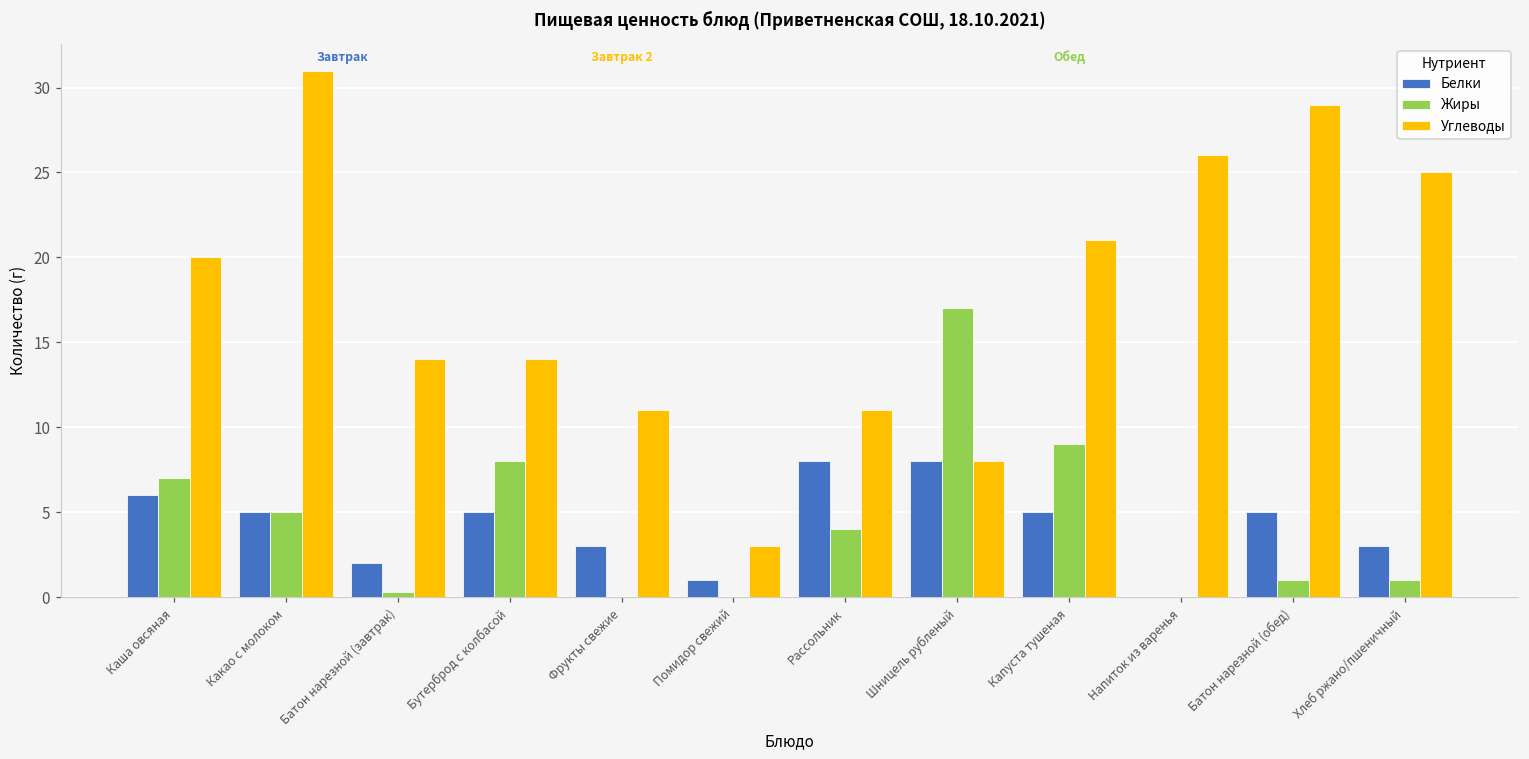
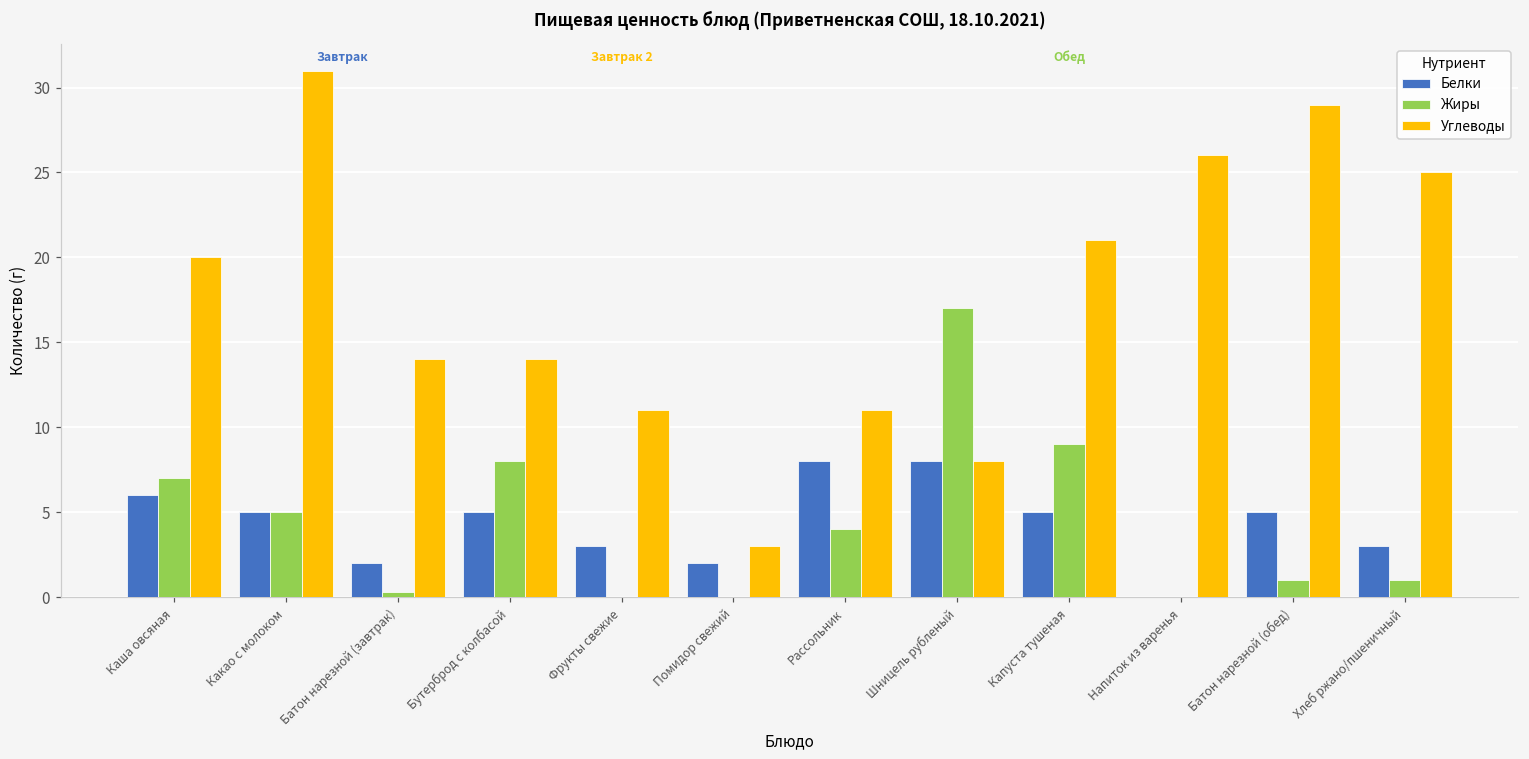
  {
    "Белки": {
      "Каша овсяная": 6,
      "Какао с молоком": 5,
      "Батон нарезной (завтрак)": 2,
      "Бутерброд с колбасой": 5,
      "Фрукты свежие": 3,
-     "Помидор свежий": 1,
+     "Помидор свежий": 2,
      "Рассольник": 8,
      "Шницель рубленый": 8,
      "Капуста тушеная": 5,
      "Напиток из варенья": 0,
      "Батон нарезной (обед)": 5,
      "Хлеб ржано/пшеничный": 3
    },
    "Жиры": {
      "Каша овсяная": 7,
      "Какао с молоком": 5,
      "Батон нарезной (завтрак)": 0.3,
      "Бутерброд с колбасой": 8,
      "Фрукты свежие": 0,
      "Помидор свежий": 0,
      "Рассольник": 4,
      "Шницель рубленый": 17,
      "Капуста тушеная": 9,
      "Напиток из варенья": 0,
      "Батон нарезной (обед)": 1,
      "Хлеб ржано/пшеничный": 1
    },
    "Углеводы": {
      "Каша овсяная": 20,
      "Какао с молоком": 31,
      "Батон нарезной (завтрак)": 14,
      "Бутерброд с колбасой": 14,
      "Фрукты свежие": 11,
      "Помидор свежий": 3,
      "Рассольник": 11,
      "Шницель рубленый": 8,
      "Капуста тушеная": 21,
      "Напиток из варенья": 26,
      "Батон нарезной (обед)": 29,
      "Хлеб ржано/пшеничный": 25
    }
  }
